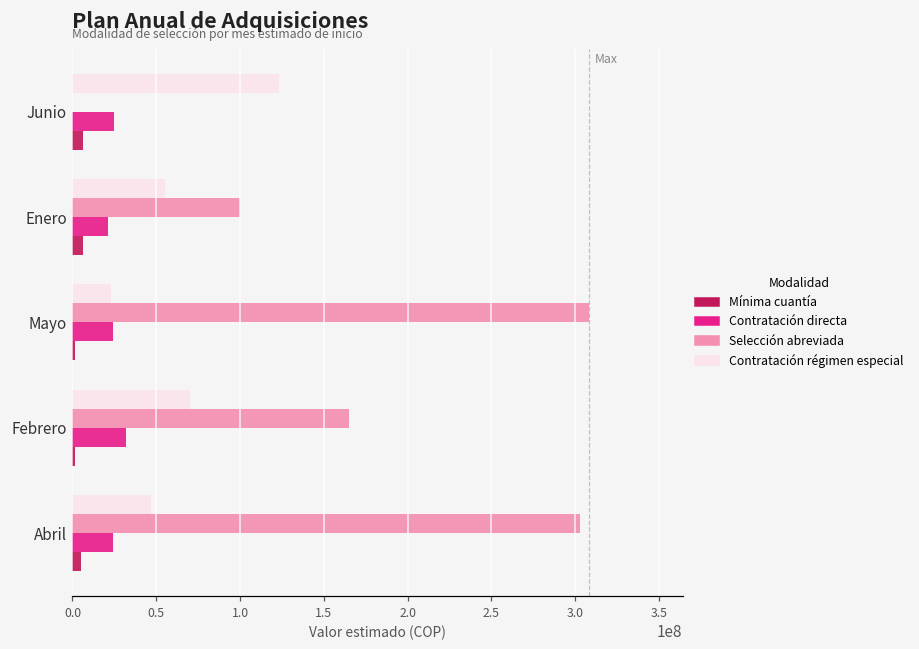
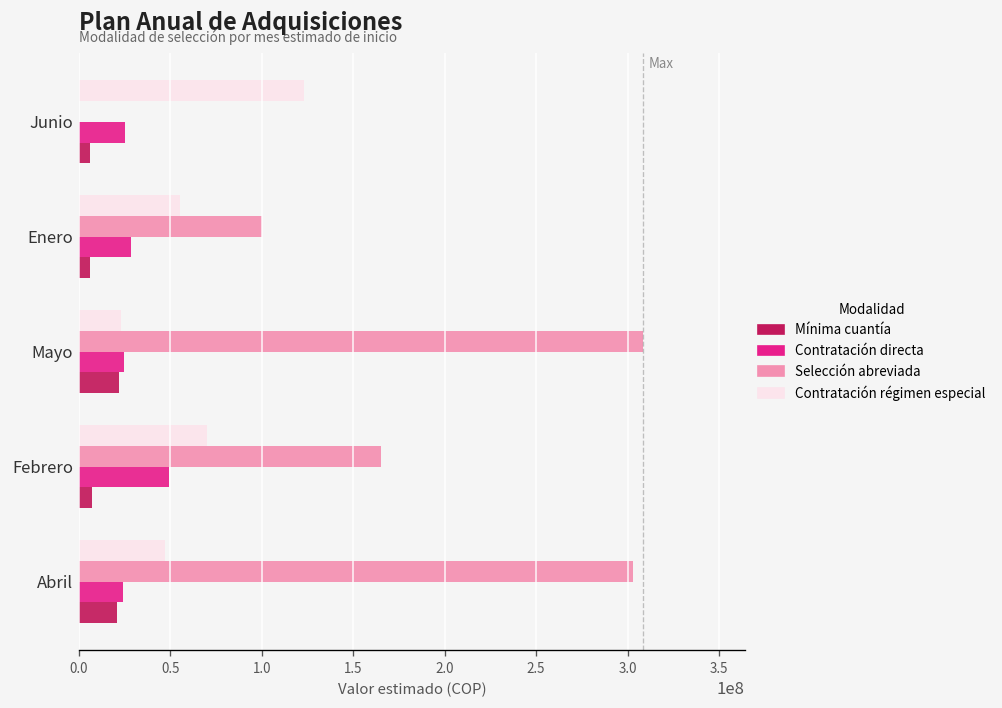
  {
    "Mínima cuantía": {
      "Junio": 6000000,
      "Enero": 6000000,
-     "Mayo": 2000000,
-     "Febrero": 2000000,
-     "Abril": 5000000
+     "Mayo": 22000000,
+     "Febrero": 7000000,
+     "Abril": 21000000
    },
    "Contratación directa": {
      "Junio": 25000000,
-     "Enero": 21000000,
+     "Enero": 28000000,
      "Mayo": 24000000,
-     "Febrero": 32000000,
+     "Febrero": 49000000,
      "Abril": 24000000
    },
    "Selección abreviada": {
      "Junio": 0,
      "Enero": 100000000,
      "Mayo": 309000000,
      "Febrero": 165000000,
      "Abril": 303000000
    },
    "Contratación régimen especial": {
      "Junio": 123000000,
      "Enero": 55000000,
      "Mayo": 23000000,
      "Febrero": 70000000,
      "Abril": 47000000
    }
  }
